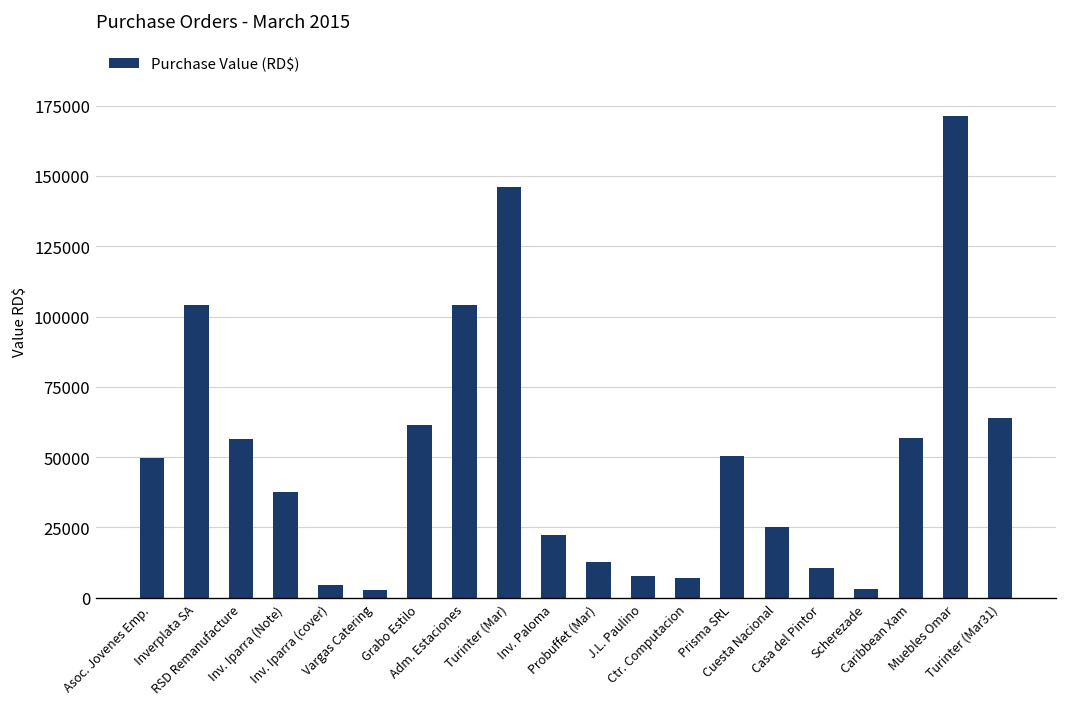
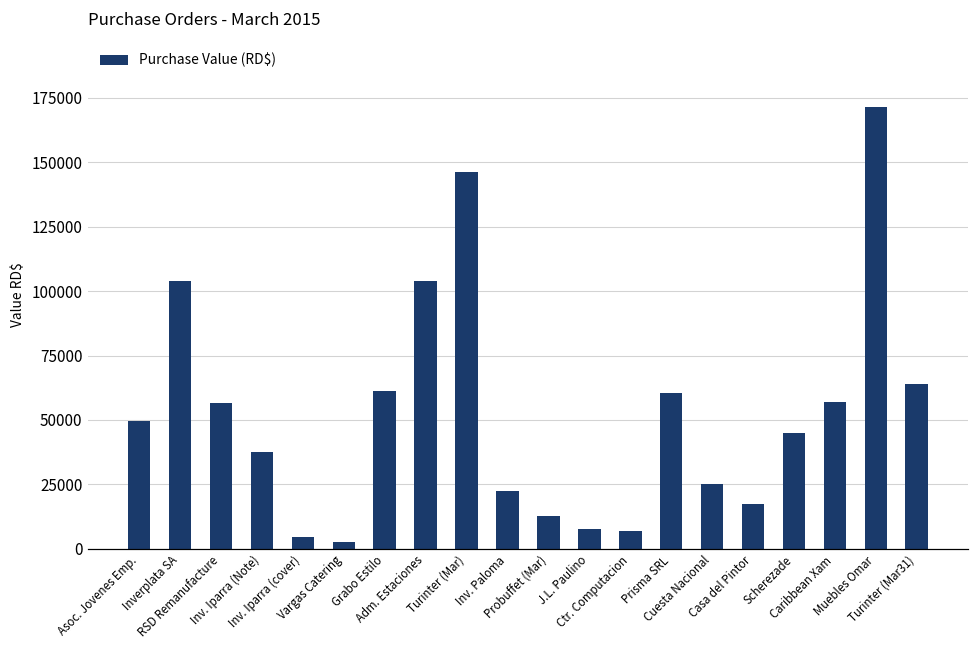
  {
    "Asoc. Jovenes Emp.": 50000,
    "Inverplata SA": 104000,
    "RSD Remanufacture": 57000,
    "Inv. Iparra (Note)": 38000,
    "Inv. Iparra (cover)": 5000,
    "Vargas Catering": 3000,
    "Grabo Estilo": 61000,
    "Adm. Estaciones": 104000,
    "Turinter (Mar)": 146000,
    "Inv. Paloma": 22000,
    "Probuffet (Mar)": 13000,
    "J.L. Paulino": 8000,
    "Ctr. Computacion": 7000,
-   "Prisma SRL": 50000,
+   "Prisma SRL": 60000,
    "Cuesta Nacional": 25000,
-   "Casa del Pintor": 11000,
-   "Scherezade": 3000,
+   "Casa del Pintor": 17000,
+   "Scherezade": 45000,
    "Caribbean Xam": 57000,
    "Muebles Omar": 171000,
    "Turinter (Mar31)": 64000
  }
